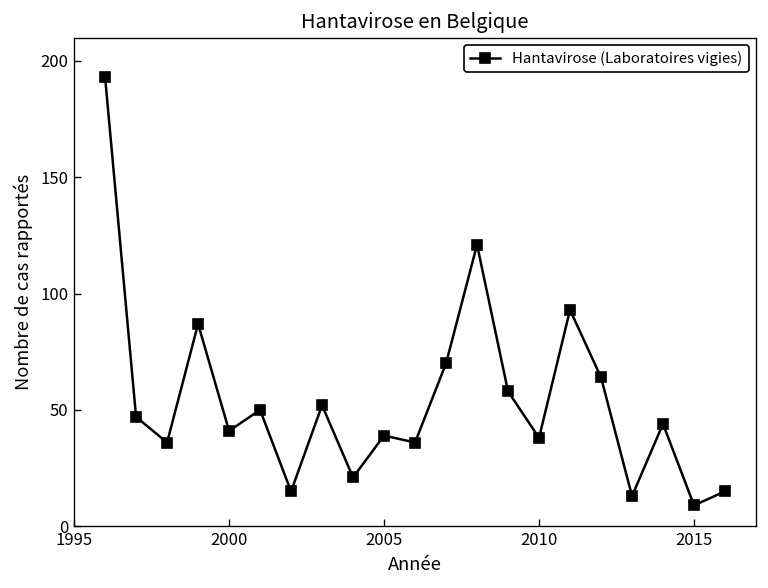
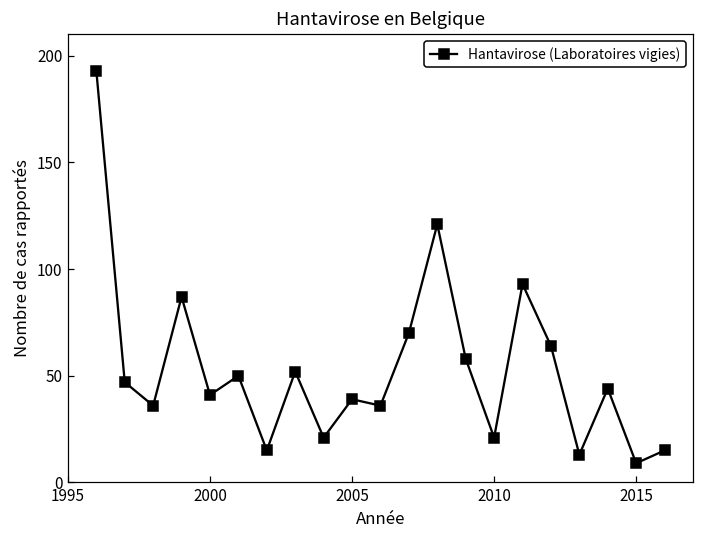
  {
    "2000": 41,
    "2005": 39,
-   "2010": 38,
+   "2010": 21,
    "2015": 9
  }
